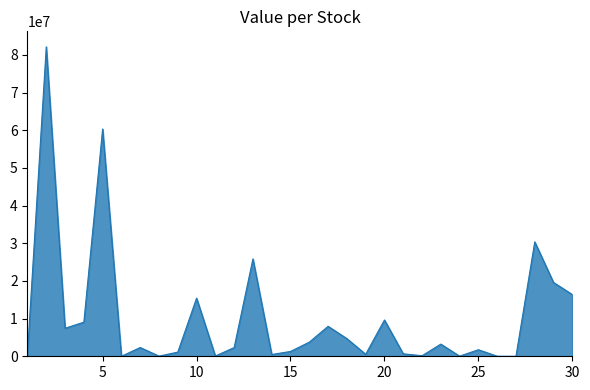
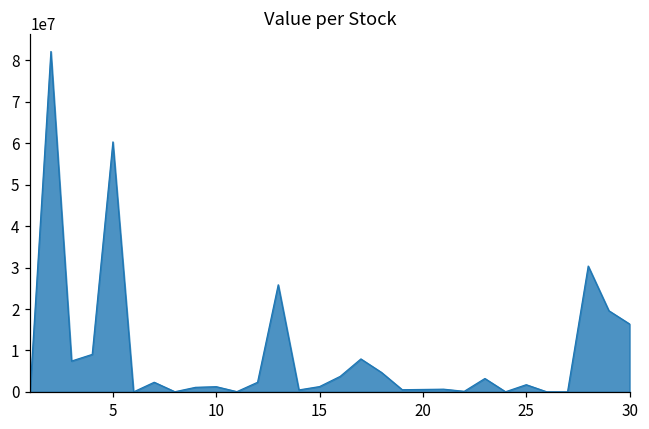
  {
    "5": 60000000,
-   "10": 15000000,
+   "10": 1000000,
    "15": 1000000,
-   "20": 10000000,
+   "20": 1000000,
    "25": 2000000,
    "30": 16000000
  }
